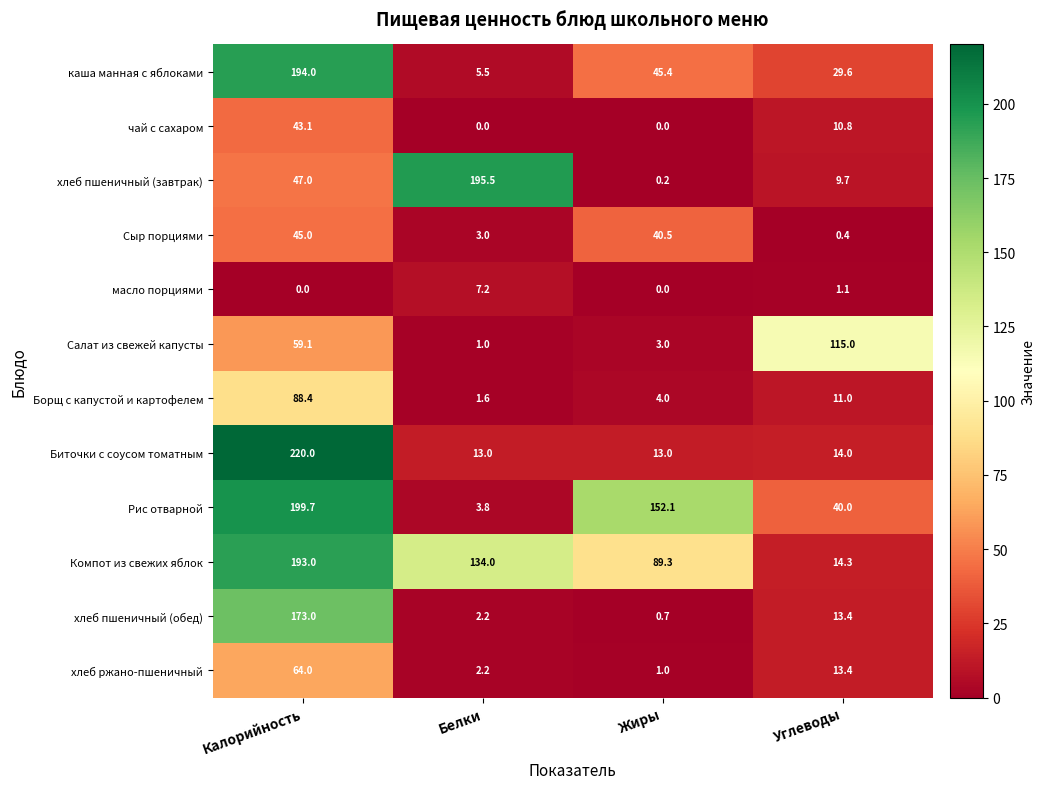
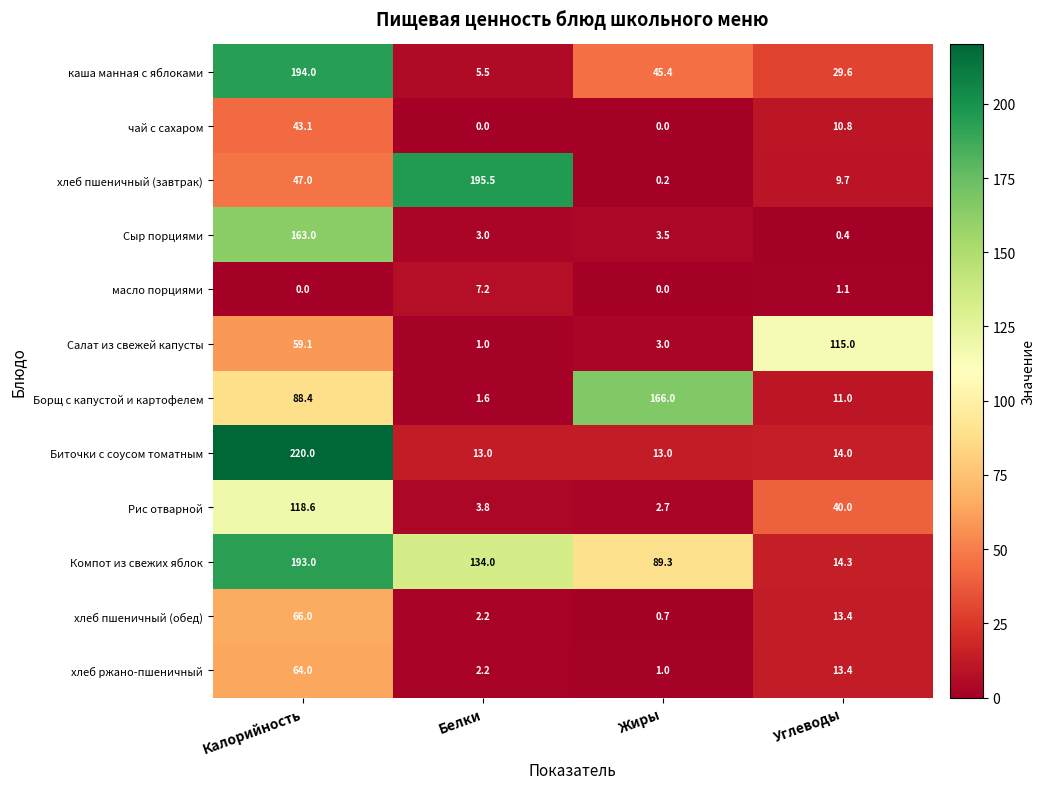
  {
    "каша манная с яблоками": {
      "Калорийность": 194.0,
      "Белки": 5.5,
      "Жиры": 45.4,
      "Углеводы": 29.6
    },
    "чай с сахаром": {
      "Калорийность": 43.1,
      "Белки": 0.0,
      "Жиры": 0.0,
      "Углеводы": 10.8
    },
    "хлеб пшеничный (завтрак)": {
      "Калорийность": 47.0,
      "Белки": 195.5,
      "Жиры": 0.2,
      "Углеводы": 9.7
    },
    "Сыр порциями": {
-     "Калорийность": 45.0,
+     "Калорийность": 163.0,
      "Белки": 3.0,
-     "Жиры": 40.5,
+     "Жиры": 3.5,
      "Углеводы": 0.4
    },
    "масло порциями": {
      "Калорийность": 0.0,
      "Белки": 7.2,
      "Жиры": 0.0,
      "Углеводы": 1.1
    },
    "Салат из свежей капусты": {
      "Калорийность": 59.1,
      "Белки": 1.0,
      "Жиры": 3.0,
      "Углеводы": 115.0
    },
    "Борщ с капустой и картофелем": {
      "Калорийность": 88.4,
      "Белки": 1.6,
-     "Жиры": 4.0,
+     "Жиры": 166.0,
      "Углеводы": 11.0
    },
    "Биточки с соусом томатным": {
      "Калорийность": 220.0,
      "Белки": 13.0,
      "Жиры": 13.0,
      "Углеводы": 14.0
    },
    "Рис отварной": {
-     "Калорийность": 199.7,
+     "Калорийность": 118.6,
      "Белки": 3.8,
-     "Жиры": 152.1,
+     "Жиры": 2.7,
      "Углеводы": 40.0
    },
    "Компот из свежих яблок": {
      "Калорийность": 193.0,
      "Белки": 134.0,
      "Жиры": 89.3,
      "Углеводы": 14.3
    },
    "хлеб пшеничный (обед)": {
-     "Калорийность": 173.0,
+     "Калорийность": 66.0,
      "Белки": 2.2,
      "Жиры": 0.7,
      "Углеводы": 13.4
    },
    "хлеб ржано-пшеничный": {
      "Калорийность": 64.0,
      "Белки": 2.2,
      "Жиры": 1.0,
      "Углеводы": 13.4
    }
  }
